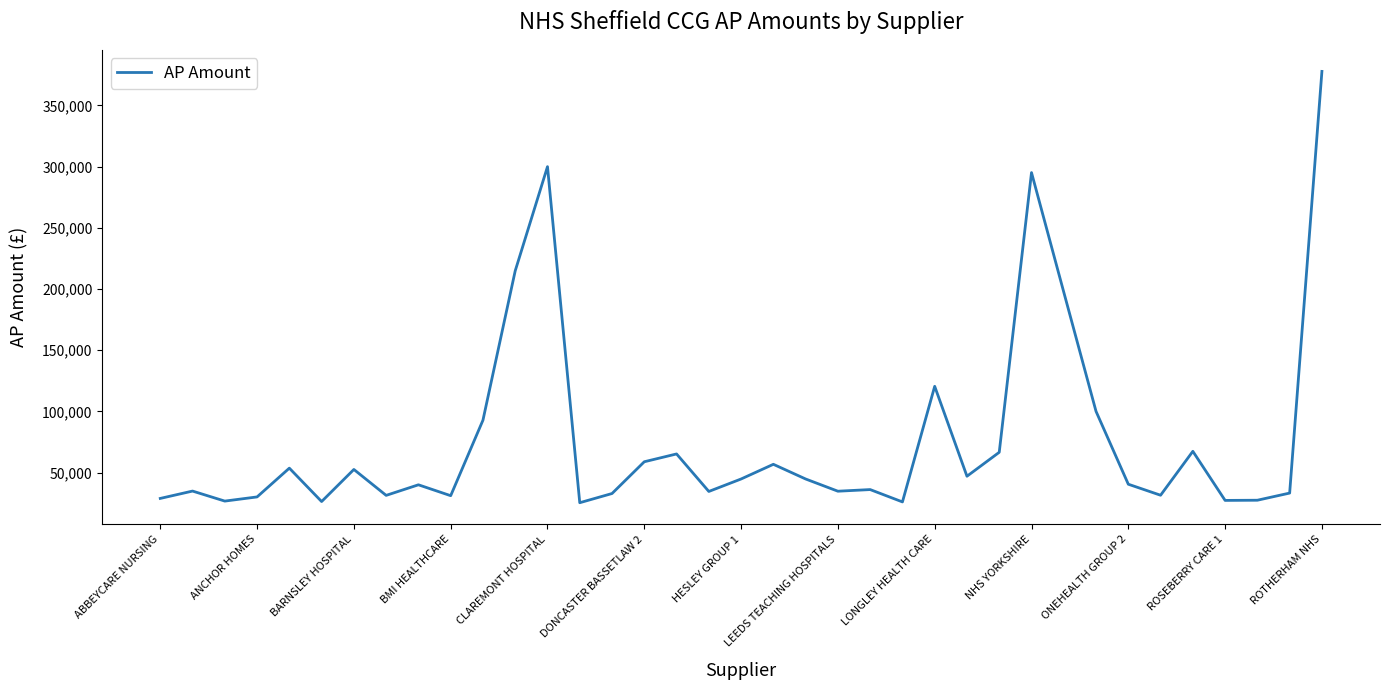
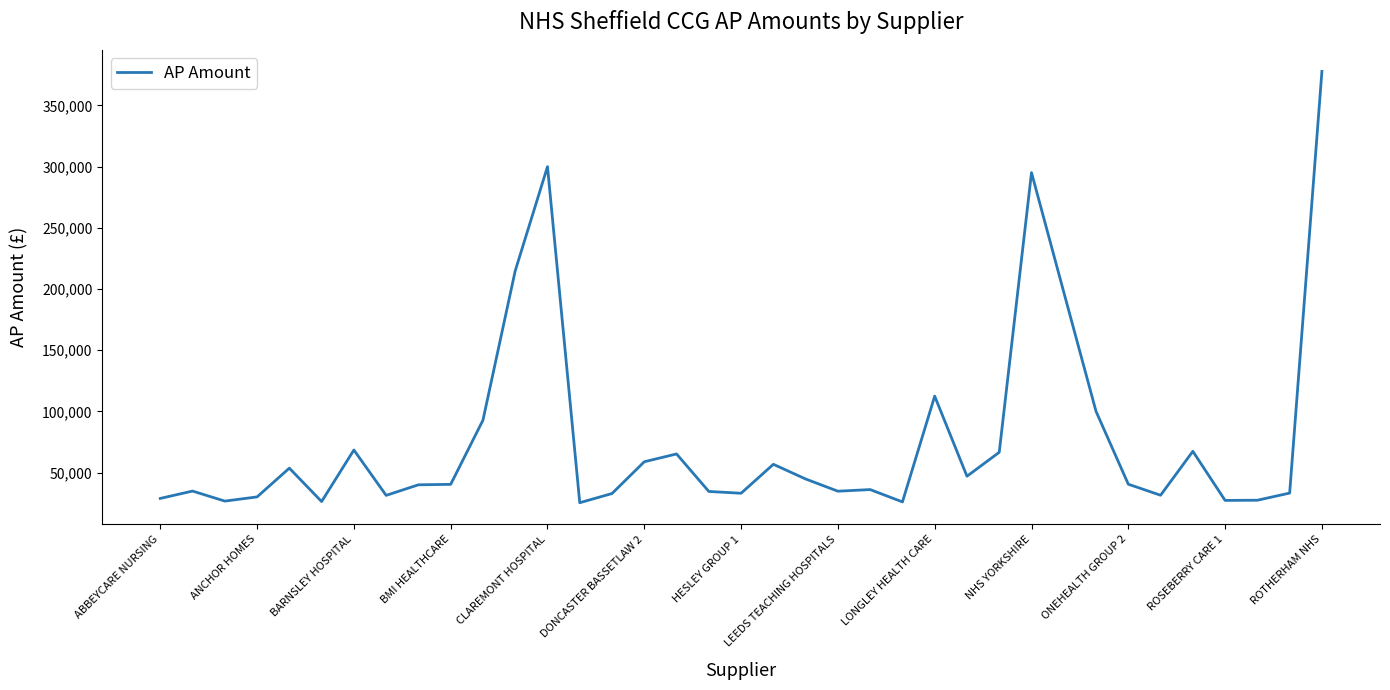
  {
    "ABBEYCARE NURSING": "29,000",
    "ANCHOR HOMES": "30,000",
-   "BARNSLEY HOSPITAL": "53,000",
-   "BMI HEALTHCARE": "31,000",
+   "BARNSLEY HOSPITAL": "68,000",
+   "BMI HEALTHCARE": "40,000",
    "CLAREMONT HOSPITAL": "300,000",
    "DONCASTER BASSETLAW 2": "59,000",
-   "HESLEY GROUP 1": "45,000",
+   "HESLEY GROUP 1": "33,000",
    "LEEDS TEACHING HOSPITALS": "35,000",
-   "LONGLEY HEALTH CARE": "120,000",
+   "LONGLEY HEALTH CARE": "112,000",
    "NHS YORKSHIRE": "295,000",
    "ONEHEALTH GROUP 2": "40,000",
    "ROSEBERRY CARE 1": "27,000",
    "ROTHERHAM NHS": "378,000"
  }
